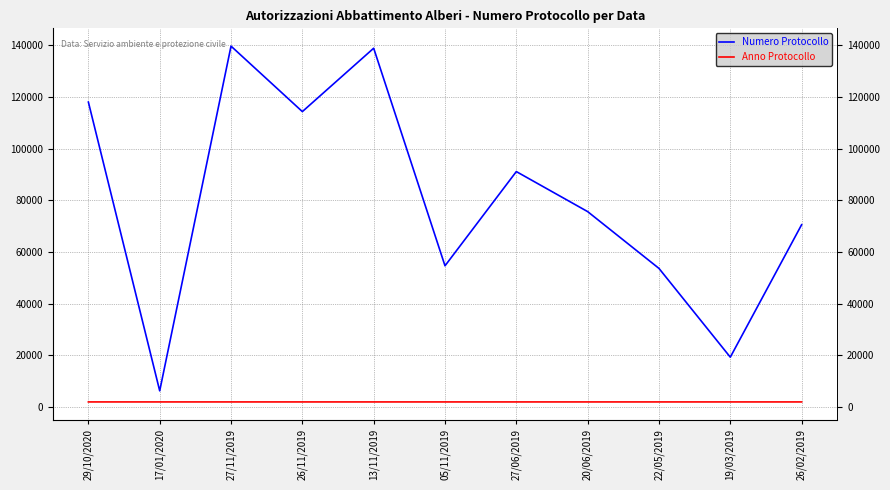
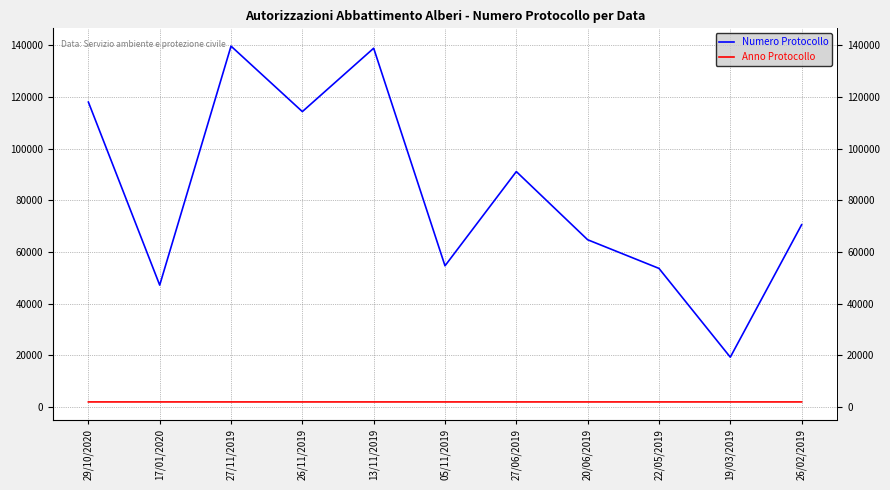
  {
    "Numero Protocollo": {
      "29/10/2020": 118000,
-     "17/01/2020": 6000,
+     "17/01/2020": 47000,
      "27/11/2019": 140000,
      "26/11/2019": 114000,
      "13/11/2019": 139000,
      "05/11/2019": 55000,
      "27/06/2019": 91000,
-     "20/06/2019": 76000,
+     "20/06/2019": 65000,
      "22/05/2019": 54000,
      "19/03/2019": 19000,
      "26/02/2019": 71000
    },
    "Anno Protocollo": {
      "29/10/2020": 2000,
      "17/01/2020": 2000,
      "27/11/2019": 2000,
      "26/11/2019": 2000,
      "13/11/2019": 2000,
      "05/11/2019": 2000,
      "27/06/2019": 2000,
      "20/06/2019": 2000,
      "22/05/2019": 2000,
      "19/03/2019": 2000,
      "26/02/2019": 2000
    }
  }
